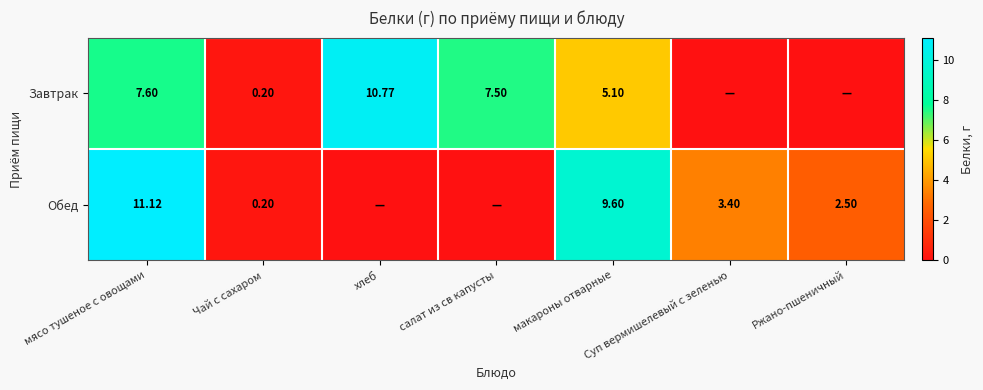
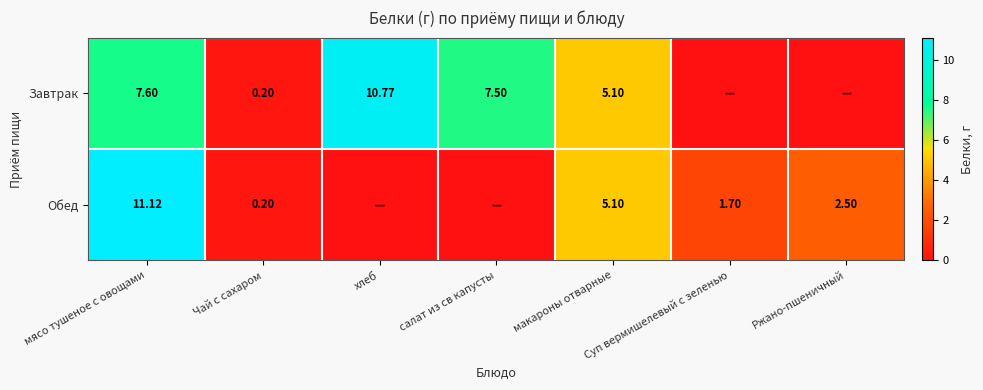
  {
    "Завтрак": {
      "мясо тушеное с овощами": 7.60,
      "Чай с сахаром": 0.20,
      "хлеб": 10.77,
      "салат из св капусты": 7.50,
      "макароны отварные": 5.10
    },
    "Обед": {
      "мясо тушеное с овощами": 11.12,
      "Чай с сахаром": 0.20,
-     "макароны отварные": 9.60,
-     "Суп вермишелевый с зеленью": 3.40,
+     "макароны отварные": 5.10,
+     "Суп вермишелевый с зеленью": 1.70,
      "Ржано-пшеничный": 2.50
    }
  }
